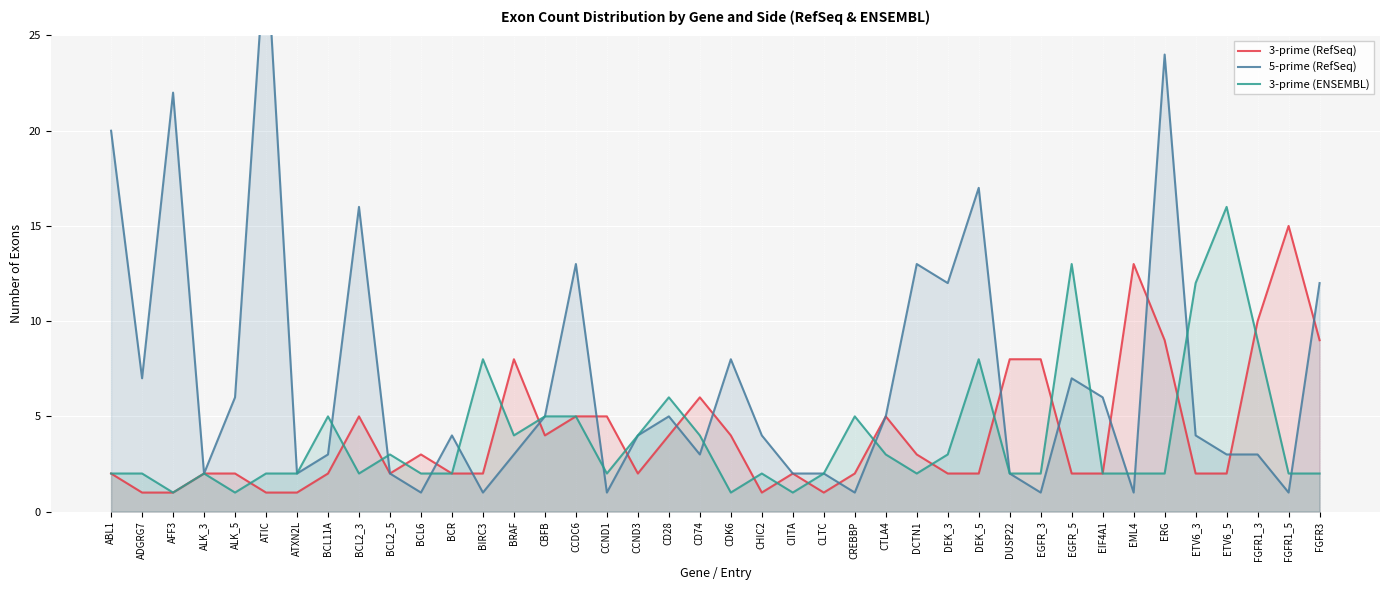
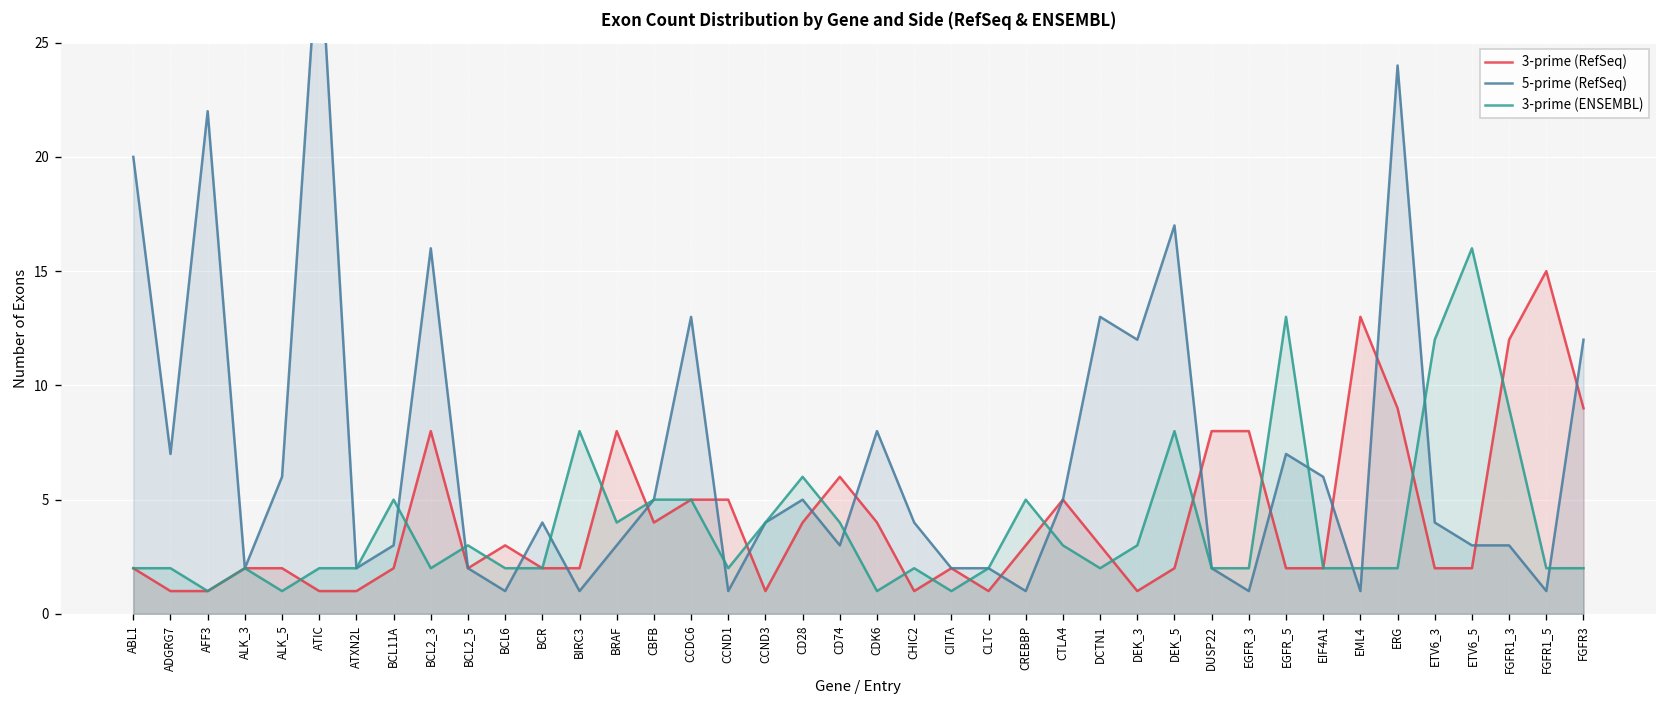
  {
    "3-prime (RefSeq)": {
      "ADGRG7": 1,
      "ALK_5": 2,
      "ATIC": 1,
      "ATXN2L": 1,
      "BCL11A": 2,
-     "BCL2_3": 5,
+     "BCL2_3": 8,
      "BCL6": 3,
      "BIRC3": 2,
      "BRAF": 8,
      "CBFB": 4,
      "CCND1": 5,
-     "CCND3": 2,
+     "CCND3": 1,
      "CD28": 4,
      "CD74": 6,
      "CDK6": 4,
      "CHIC2": 1,
      "CLTC": 1,
-     "CREBBP": 2,
+     "CREBBP": 3,
      "DCTN1": 3,
-     "DEK_3": 2,
+     "DEK_3": 1,
      "DEK_5": 2,
      "DUSP22": 8,
      "EGFR_3": 8,
      "EGFR_5": 2,
      "EML4": 13,
      "ERG": 9,
      "ETV6_3": 2,
      "ETV6_5": 2,
-     "FGFR1_3": 10,
+     "FGFR1_3": 12,
      "FGFR1_5": 15,
      "FGFR3": 9
    }
  }
